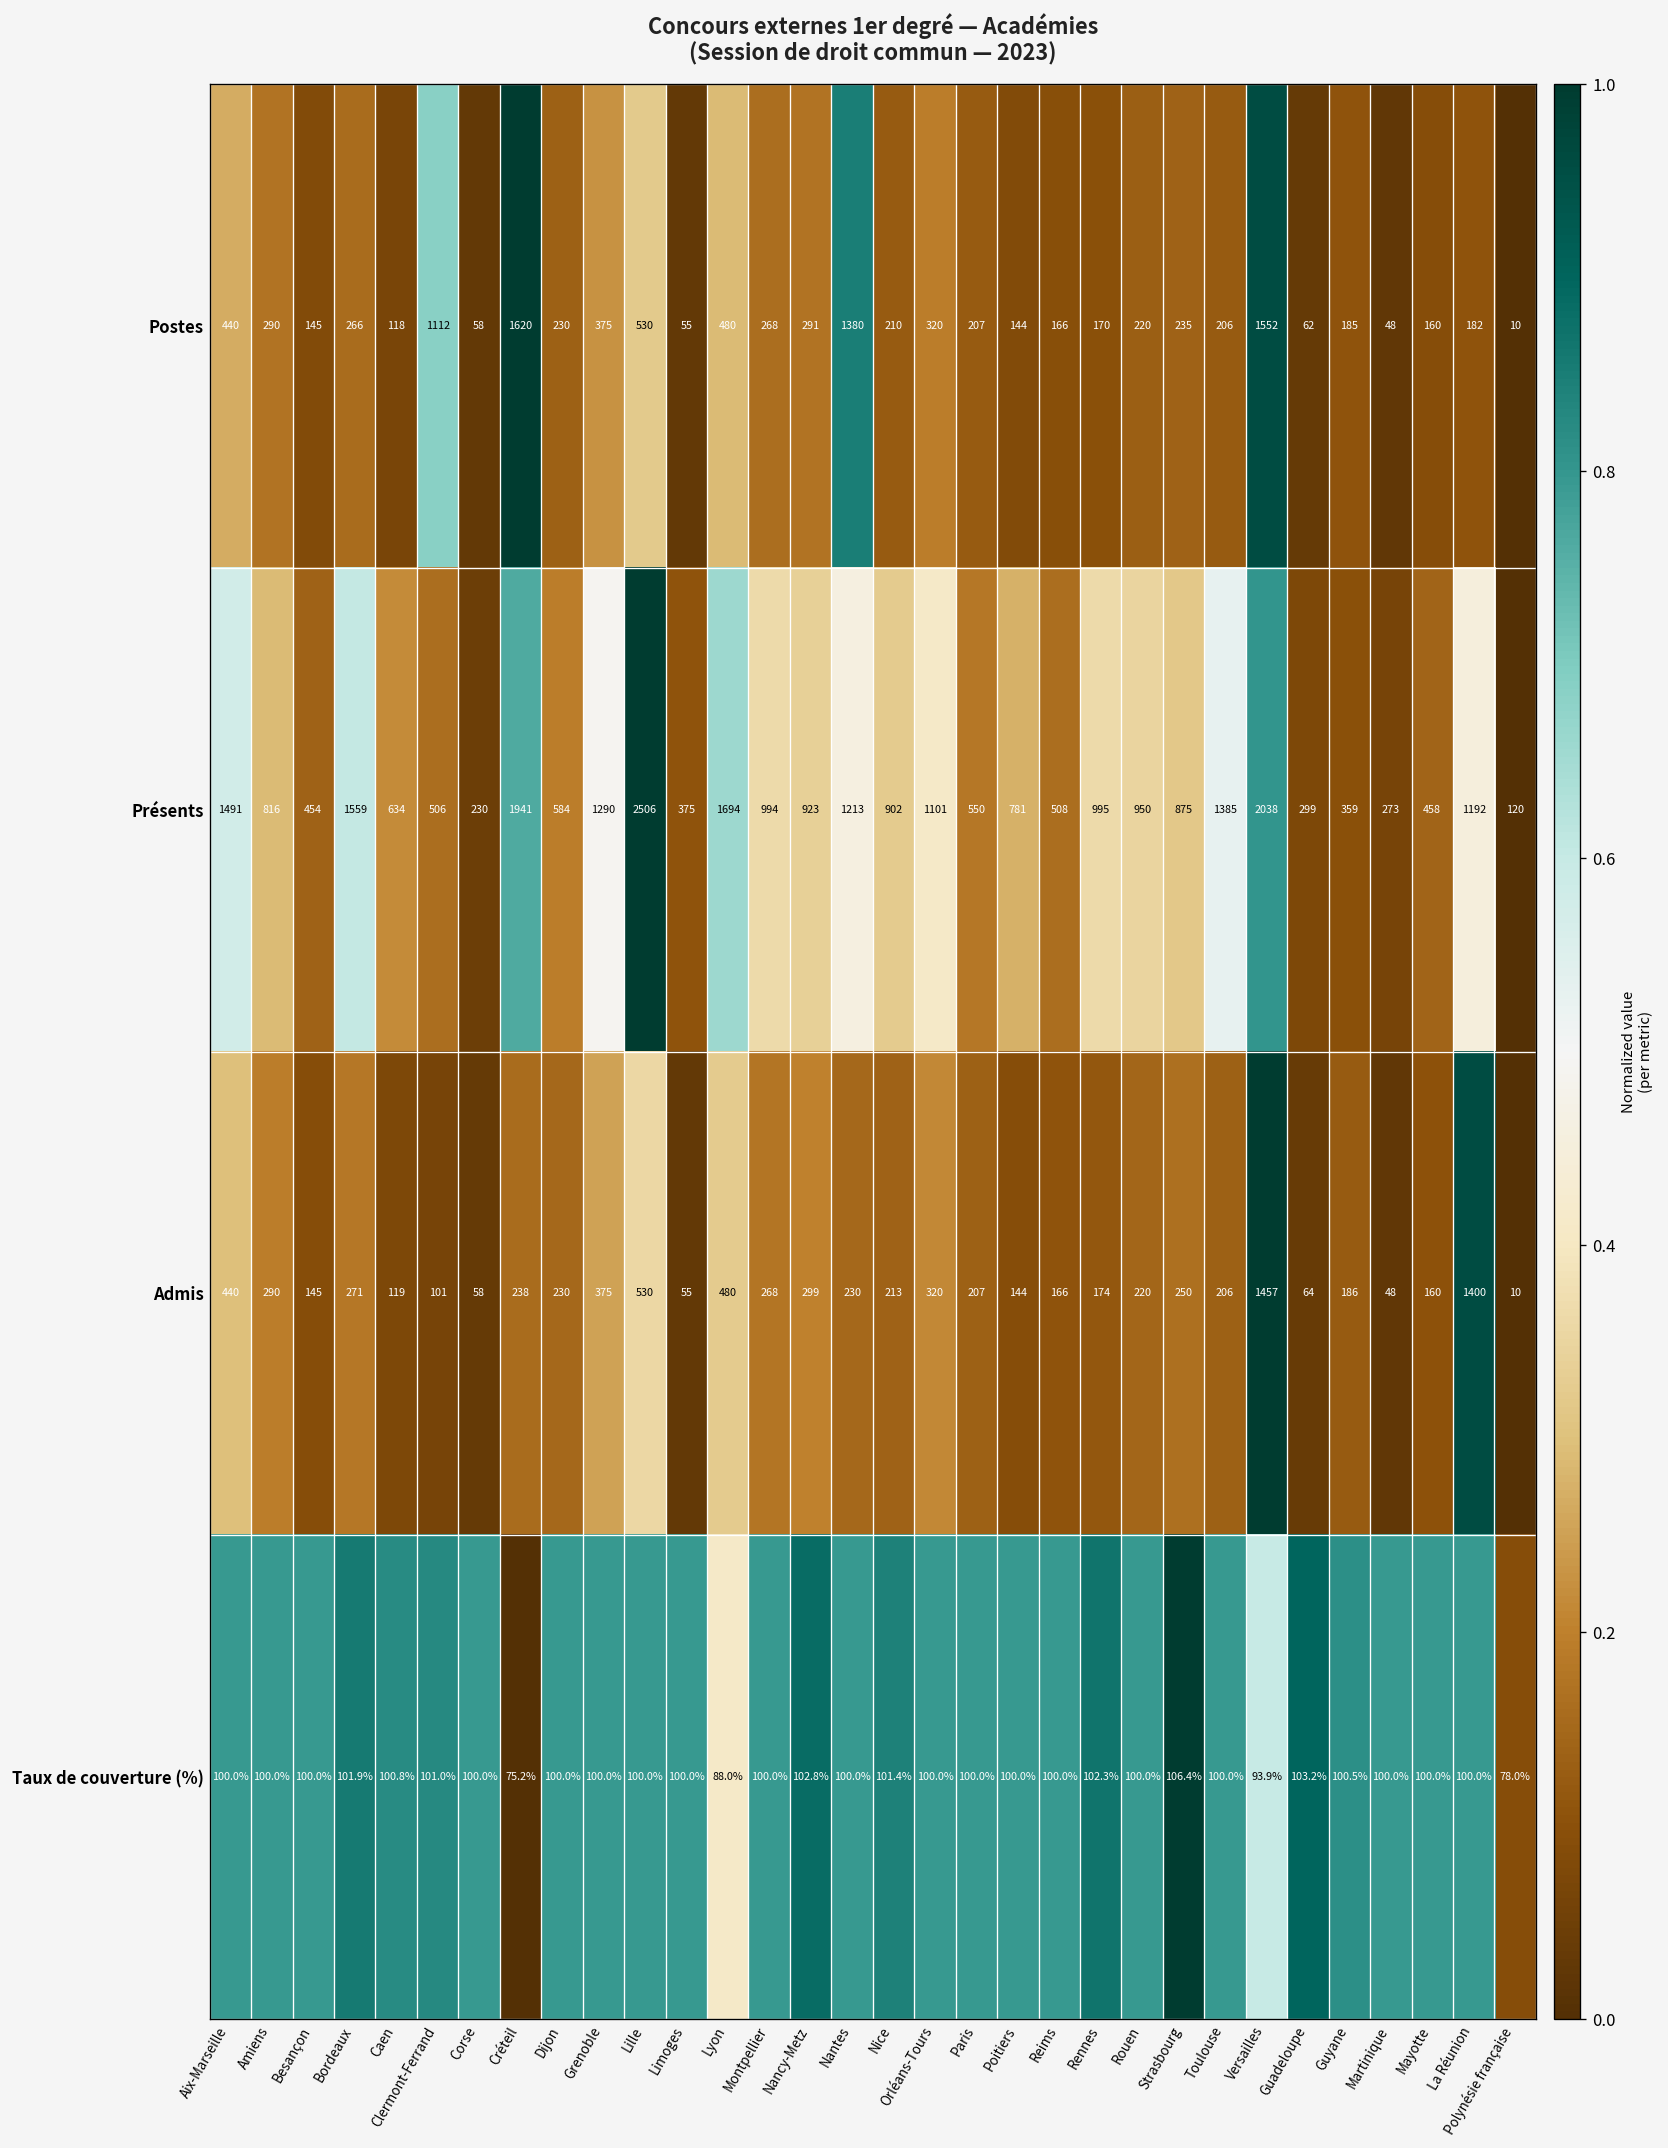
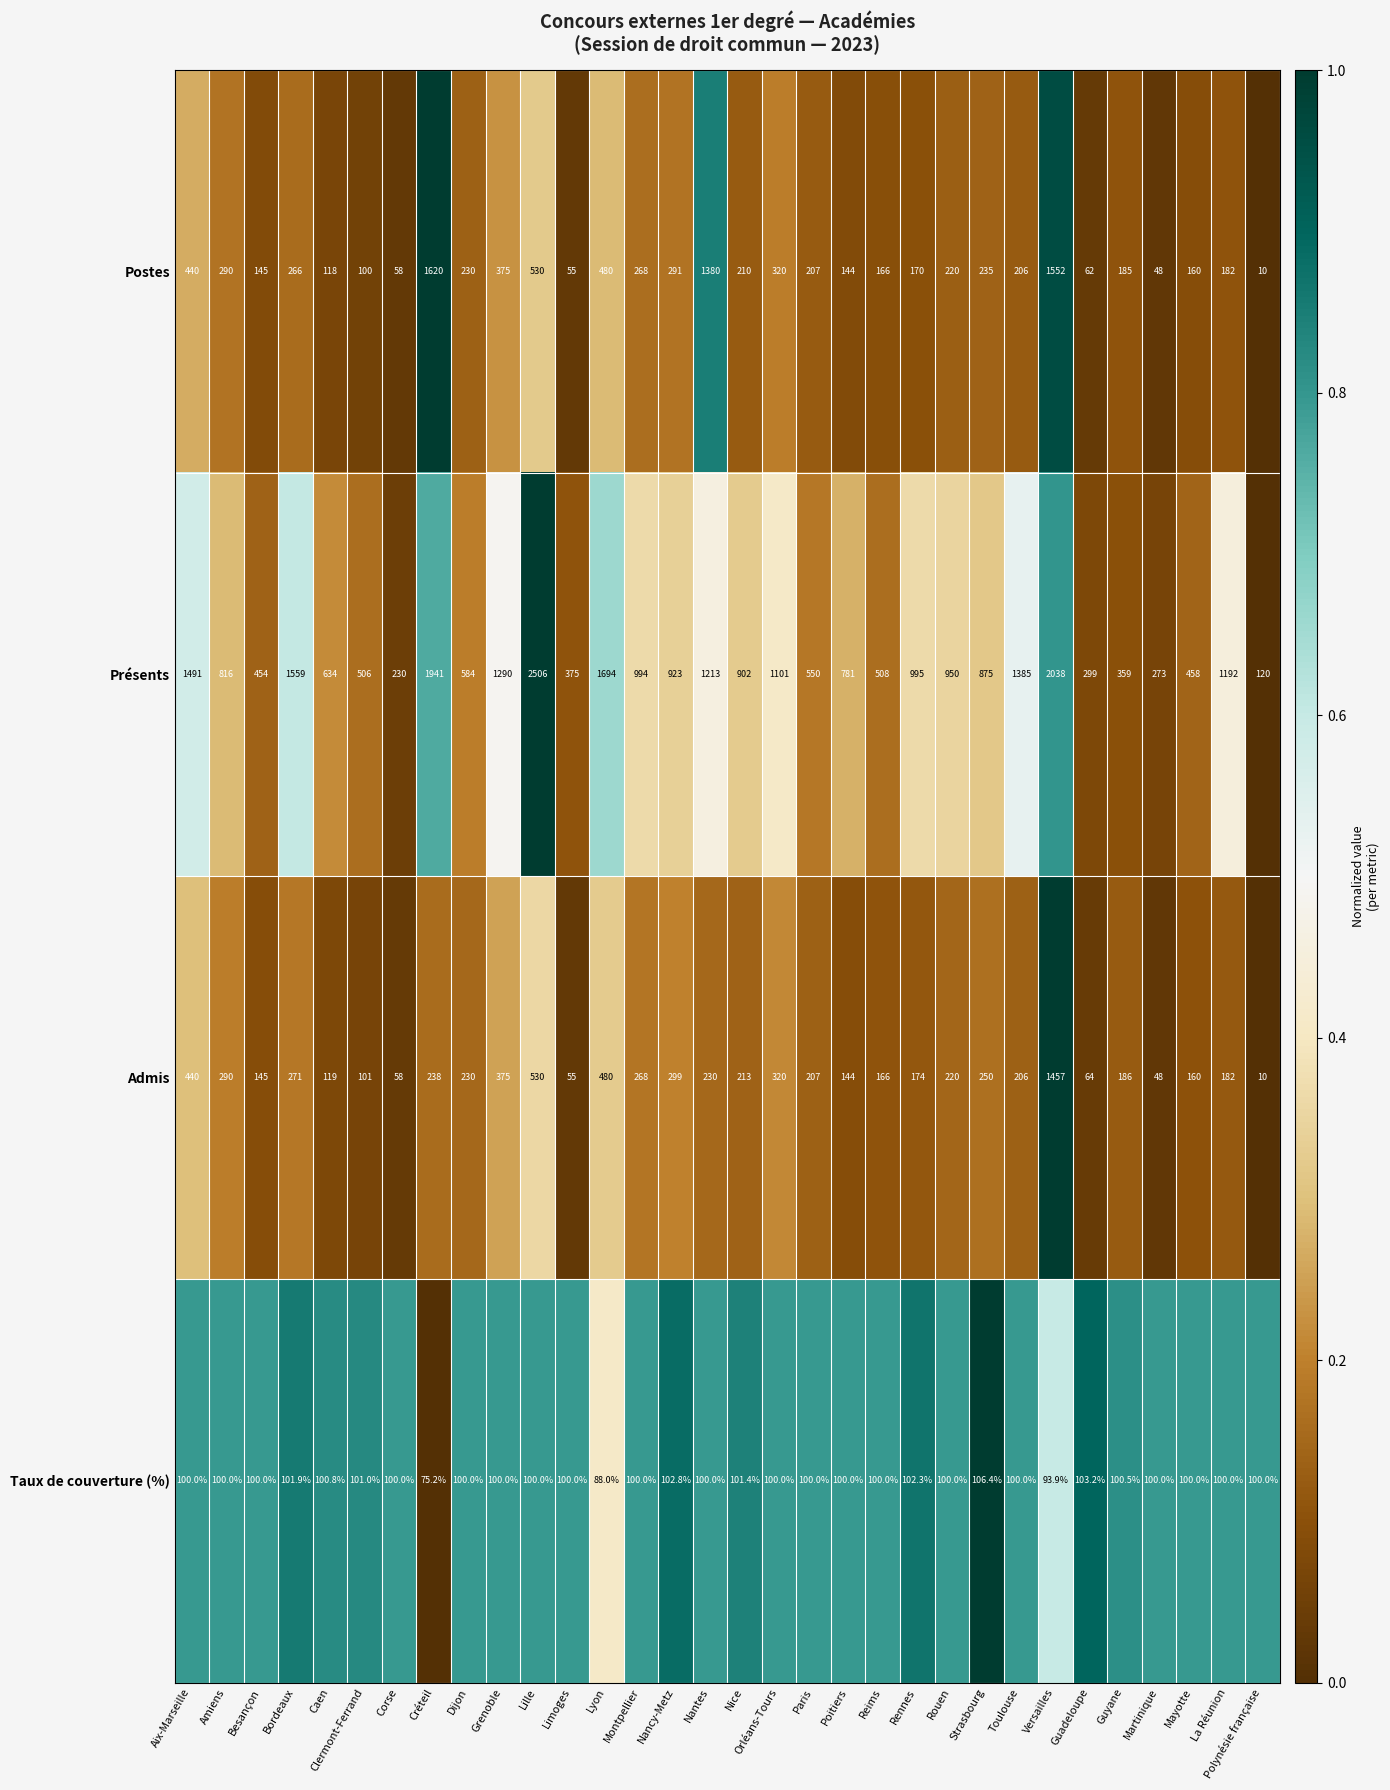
  {
    "Postes": {
      "Aix-Marseille": "440",
      "Amiens": "290",
      "Besançon": "145",
      "Bordeaux": "266",
      "Caen": "118",
-     "Clermont-Ferrand": "1112",
+     "Clermont-Ferrand": "100",
      "Corse": "58",
      "Créteil": "1620",
      "Dijon": "230",
      "Grenoble": "375",
      "Lille": "530",
      "Limoges": "55",
      "Lyon": "480",
      "Montpellier": "268",
      "Nancy-Metz": "291",
      "Nantes": "1380",
      "Nice": "210",
      "Orléans-Tours": "320",
      "Paris": "207",
      "Poitiers": "144",
      "Reims": "166",
      "Rennes": "170",
      "Rouen": "220",
      "Strasbourg": "235",
      "Toulouse": "206",
      "Versailles": "1552",
      "Guadeloupe": "62",
      "Guyane": "185",
      "Martinique": "48",
      "Mayotte": "160",
      "La Réunion": "182",
      "Polynésie française": "10"
    },
    "Présents": {
      "Aix-Marseille": "1491",
      "Amiens": "816",
      "Besançon": "454",
      "Bordeaux": "1559",
      "Caen": "634",
      "Clermont-Ferrand": "506",
      "Corse": "230",
      "Créteil": "1941",
      "Dijon": "584",
      "Grenoble": "1290",
      "Lille": "2506",
      "Limoges": "375",
      "Lyon": "1694",
      "Montpellier": "994",
      "Nancy-Metz": "923",
      "Nantes": "1213",
      "Nice": "902",
      "Orléans-Tours": "1101",
      "Paris": "550",
      "Poitiers": "781",
      "Reims": "508",
      "Rennes": "995",
      "Rouen": "950",
      "Strasbourg": "875",
      "Toulouse": "1385",
      "Versailles": "2038",
      "Guadeloupe": "299",
      "Guyane": "359",
      "Martinique": "273",
      "Mayotte": "458",
      "La Réunion": "1192",
      "Polynésie française": "120"
    },
    "Admis": {
      "Aix-Marseille": "440",
      "Amiens": "290",
      "Besançon": "145",
      "Bordeaux": "271",
      "Caen": "119",
      "Clermont-Ferrand": "101",
      "Corse": "58",
      "Créteil": "238",
      "Dijon": "230",
      "Grenoble": "375",
      "Lille": "530",
      "Limoges": "55",
      "Lyon": "480",
      "Montpellier": "268",
      "Nancy-Metz": "299",
      "Nantes": "230",
      "Nice": "213",
      "Orléans-Tours": "320",
      "Paris": "207",
      "Poitiers": "144",
      "Reims": "166",
      "Rennes": "174",
      "Rouen": "220",
      "Strasbourg": "250",
      "Toulouse": "206",
      "Versailles": "1457",
      "Guadeloupe": "64",
      "Guyane": "186",
      "Martinique": "48",
      "Mayotte": "160",
-     "La Réunion": "1400",
+     "La Réunion": "182",
      "Polynésie française": "10"
    },
    "Taux de couverture (%)": {
      "Aix-Marseille": "100.0%",
      "Amiens": "100.0%",
      "Besançon": "100.0%",
      "Bordeaux": "101.9%",
      "Caen": "100.8%",
      "Clermont-Ferrand": "101.0%",
      "Corse": "100.0%",
      "Créteil": "75.2%",
      "Dijon": "100.0%",
      "Grenoble": "100.0%",
      "Lille": "100.0%",
      "Limoges": "100.0%",
      "Lyon": "88.0%",
      "Montpellier": "100.0%",
      "Nancy-Metz": "102.8%",
      "Nantes": "100.0%",
      "Nice": "101.4%",
      "Orléans-Tours": "100.0%",
      "Paris": "100.0%",
      "Poitiers": "100.0%",
      "Reims": "100.0%",
      "Rennes": "102.3%",
      "Rouen": "100.0%",
      "Strasbourg": "106.4%",
      "Toulouse": "100.0%",
      "Versailles": "93.9%",
      "Guadeloupe": "103.2%",
      "Guyane": "100.5%",
      "Martinique": "100.0%",
      "Mayotte": "100.0%",
      "La Réunion": "100.0%",
-     "Polynésie française": "78.0%"
+     "Polynésie française": "100.0%"
    }
  }
